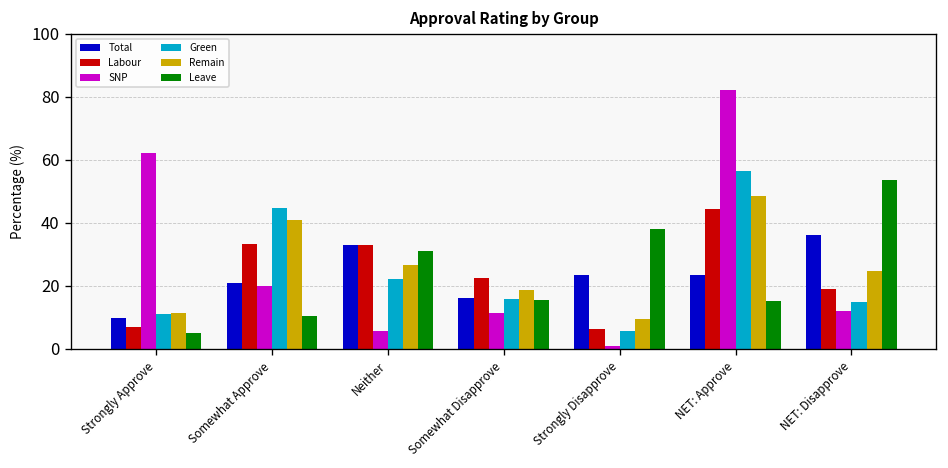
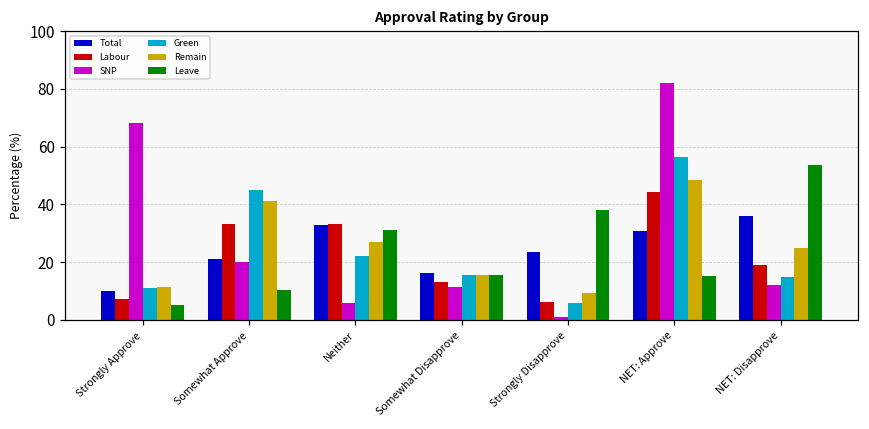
  {
    "Total": {
      "Strongly Approve": 10,
      "Somewhat Approve": 21,
      "Neither": 33,
      "Somewhat Disapprove": 16,
      "Strongly Disapprove": 24,
-     "NET: Approve": 23,
+     "NET: Approve": 31,
      "NET: Disapprove": 36
    },
    "Labour": {
      "Strongly Approve": 7,
      "Somewhat Approve": 33,
      "Neither": 33,
-     "Somewhat Disapprove": 23,
+     "Somewhat Disapprove": 13,
      "Strongly Disapprove": 6,
      "NET: Approve": 44,
      "NET: Disapprove": 19
    },
    "SNP": {
-     "Strongly Approve": 62,
+     "Strongly Approve": 68,
      "Somewhat Approve": 20,
      "Neither": 6,
      "Somewhat Disapprove": 11,
      "NET: Approve": 82,
      "NET: Disapprove": 12
    },
    "Green": {
      "Strongly Approve": 11,
      "Somewhat Approve": 45,
      "Neither": 22,
      "Somewhat Disapprove": 16,
      "Strongly Disapprove": 6,
      "NET: Approve": 56,
      "NET: Disapprove": 15
    },
    "Remain": {
      "Strongly Approve": 11,
      "Somewhat Approve": 41,
      "Neither": 27,
-     "Somewhat Disapprove": 19,
+     "Somewhat Disapprove": 15,
      "Strongly Disapprove": 9,
      "NET: Approve": 48,
      "NET: Disapprove": 25
    },
    "Leave": {
      "Strongly Approve": 5,
      "Somewhat Approve": 10,
      "Neither": 31,
      "Somewhat Disapprove": 16,
      "Strongly Disapprove": 38,
      "NET: Approve": 15,
      "NET: Disapprove": 53
    }
  }
